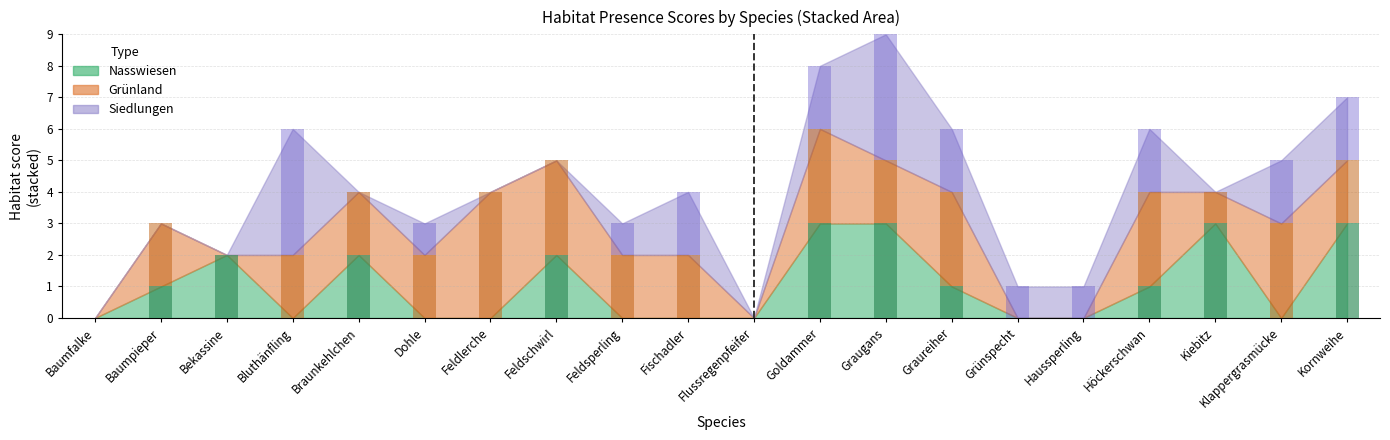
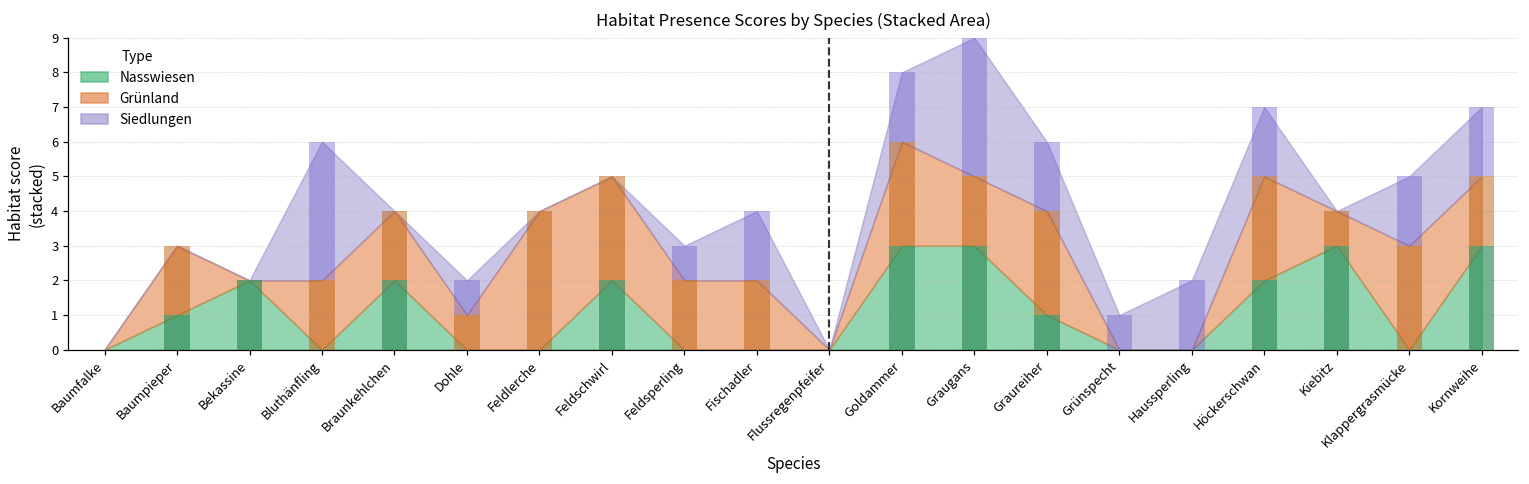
  {
    "Nasswiesen": {
      "Baumfalke": 0,
      "Baumpieper": 1,
      "Bekassine": 2,
      "Bluthänfling": 0,
      "Braunkehlchen": 2,
      "Dohle": 0,
      "Feldlerche": 0,
      "Feldschwirl": 2,
      "Feldsperling": 0,
      "Fischadler": 0,
      "Flussregenpfeifer": 0,
      "Goldammer": 3,
      "Graugans": 3,
      "Graureiher": 1,
      "Grünspecht": 0,
      "Haussperling": 0,
-     "Höckerschwan": 1,
+     "Höckerschwan": 2,
      "Kiebitz": 3,
      "Klappergrasmücke": 0,
      "Kornweihe": 3
    },
    "Grünland": {
      "Baumfalke": 0,
      "Baumpieper": 2,
      "Bekassine": 0,
      "Bluthänfling": 2,
      "Braunkehlchen": 2,
-     "Dohle": 2,
+     "Dohle": 1,
      "Feldlerche": 4,
      "Feldschwirl": 3,
      "Feldsperling": 2,
      "Fischadler": 2,
      "Flussregenpfeifer": 0,
      "Goldammer": 3,
      "Graugans": 2,
      "Graureiher": 3,
      "Grünspecht": 0,
      "Haussperling": 0,
      "Höckerschwan": 3,
      "Kiebitz": 1,
      "Klappergrasmücke": 3,
      "Kornweihe": 2
    },
    "Siedlungen": {
      "Baumfalke": 0,
      "Baumpieper": 0,
      "Bekassine": 0,
      "Bluthänfling": 4,
      "Braunkehlchen": 0,
      "Dohle": 1,
      "Feldlerche": 0,
      "Feldschwirl": 0,
      "Feldsperling": 1,
      "Fischadler": 2,
      "Flussregenpfeifer": 0,
      "Goldammer": 2,
      "Graugans": 4,
      "Graureiher": 2,
      "Grünspecht": 1,
-     "Haussperling": 1,
+     "Haussperling": 2,
      "Höckerschwan": 2,
      "Kiebitz": 0,
      "Klappergrasmücke": 2,
      "Kornweihe": 2
    }
  }
